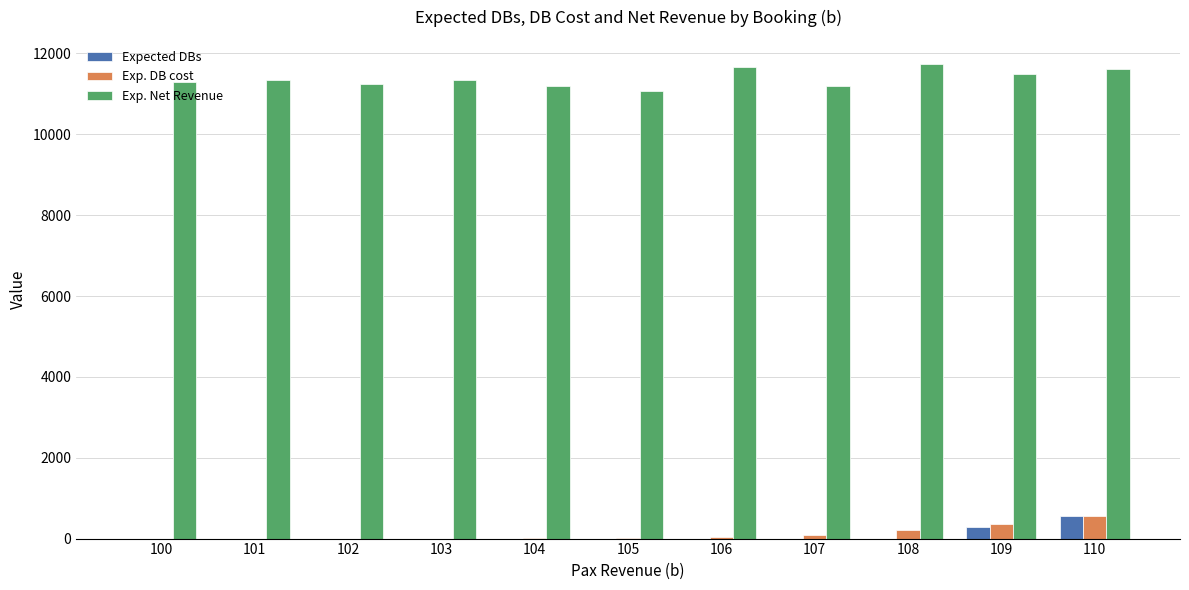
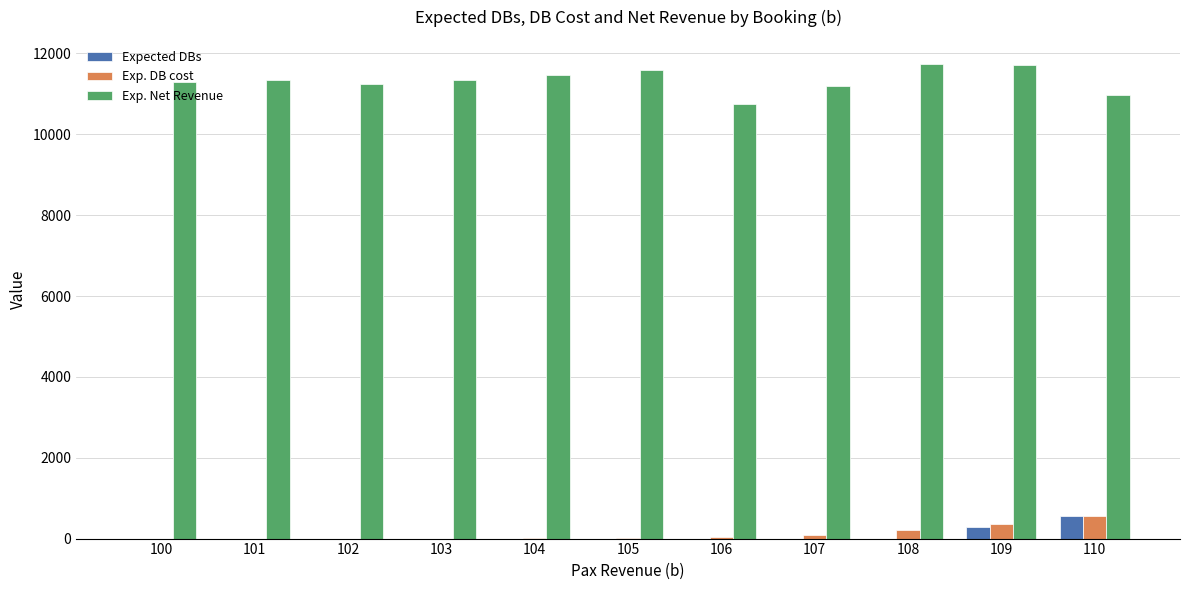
  {
    "Expected DBs": {
      "100": 0,
      "109": 300,
      "110": 600
    },
    "Exp. DB cost": {
      "100": 0,
      "107": 100,
      "108": 200,
      "109": 400,
      "110": 600
    },
    "Exp. Net Revenue": {
      "100": 11300,
      "101": 11300,
      "102": 11200,
      "103": 11400,
-     "104": 11200,
-     "105": 11100,
-     "106": 11700,
+     "104": 11500,
+     "105": 11600,
+     "106": 10700,
      "107": 11200,
      "108": 11700,
-     "109": 11500,
-     "110": 11600
+     "109": 11700,
+     "110": 11000
    }
  }
